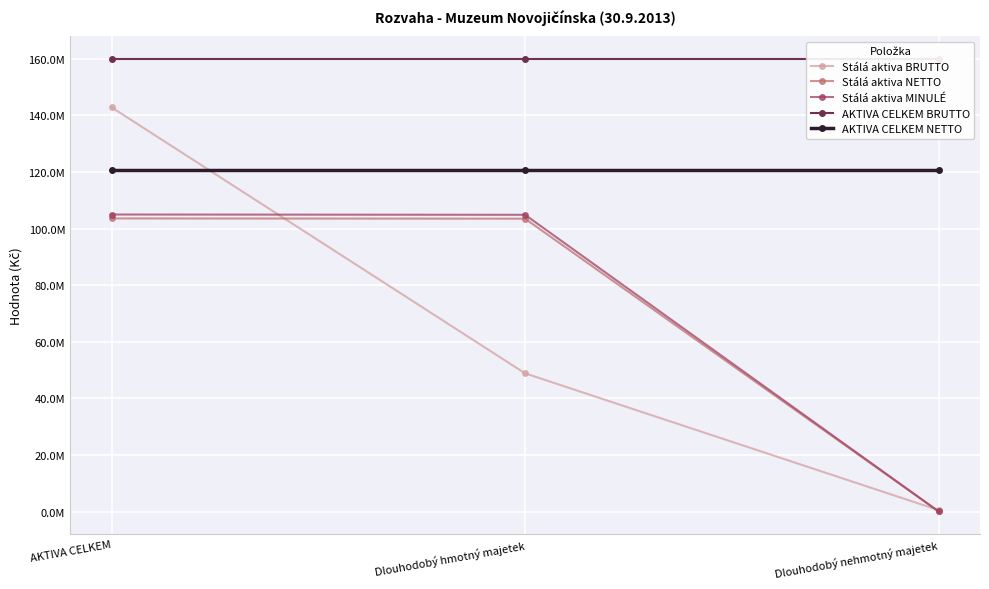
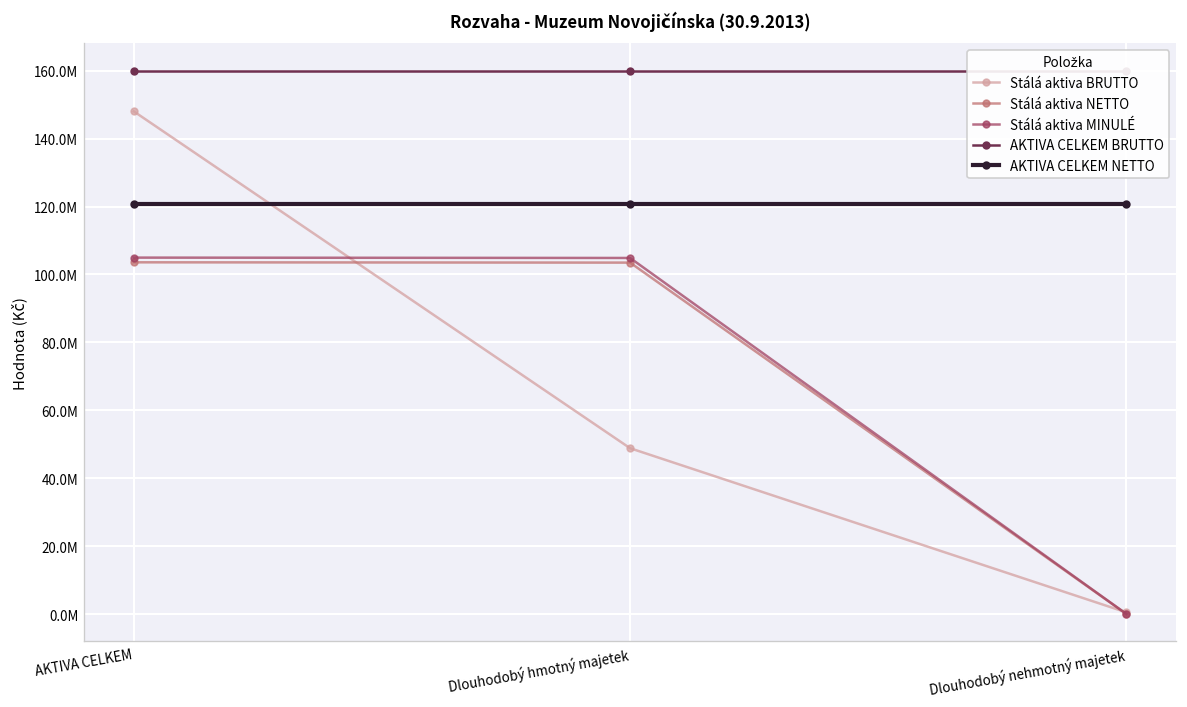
  {
    "Stálá aktiva BRUTTO": {
-     "AKTIVA CELKEM": 143000000,
+     "AKTIVA CELKEM": 148000000,
      "Dlouhodobý hmotný majetek": 49000000
    },
    "AKTIVA CELKEM NETTO": {
      "AKTIVA CELKEM": 121000000,
      "Dlouhodobý hmotný majetek": 121000000,
      "Dlouhodobý nehmotný majetek": 121000000
    }
  }
